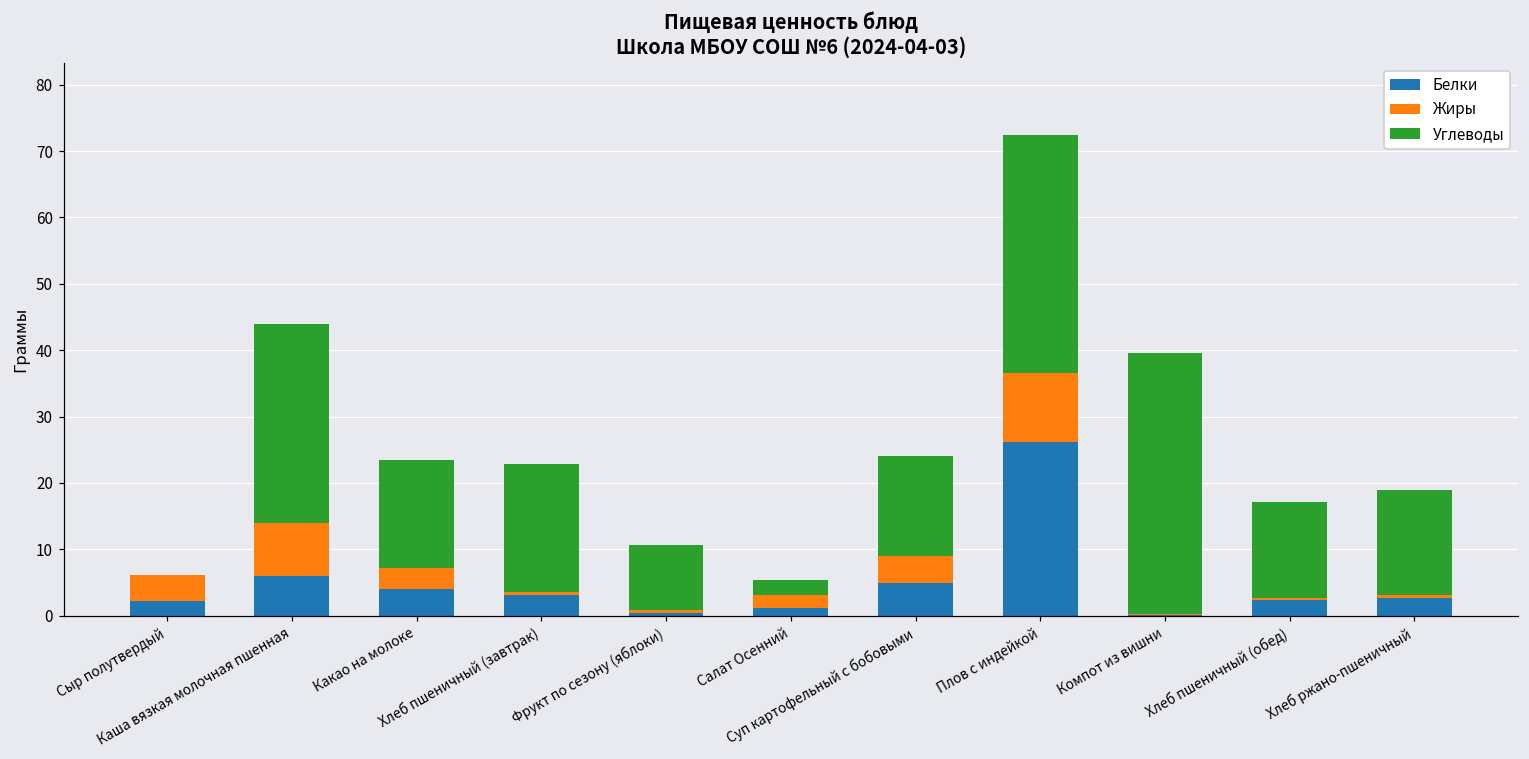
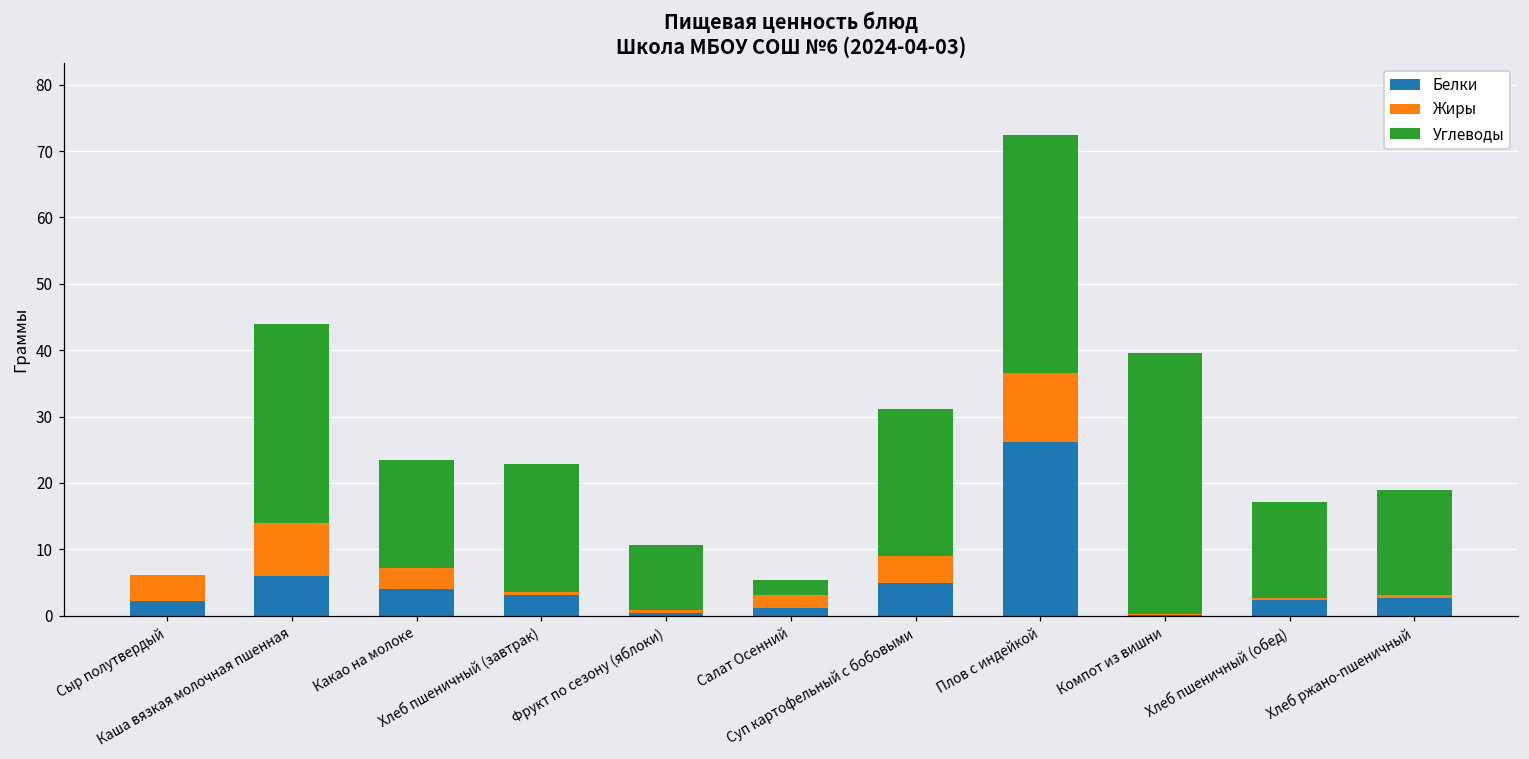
  {
    "Белки": {
      "Сыр полутвердый": 2,
      "Каша вязкая молочная пшенная": 6,
      "Какао на молоке": 4,
      "Хлеб пшеничный (завтрак)": 3,
      "Салат Осенний": 1,
      "Суп картофельный с бобовыми": 5,
      "Плов с индейкой": 26,
      "Хлеб пшеничный (обед)": 2,
      "Хлеб ржано-пшеничный": 3
    },
    "Жиры": {
      "Сыр полутвердый": 4,
      "Каша вязкая молочная пшенная": 8,
      "Какао на молоке": 3,
      "Салат Осенний": 2,
      "Суп картофельный с бобовыми": 4,
      "Плов с индейкой": 10,
      "Хлеб ржано-пшеничный": 0
    },
    "Углеводы": {
      "Сыр полутвердый": 0,
      "Каша вязкая молочная пшенная": 30,
      "Какао на молоке": 16,
      "Хлеб пшеничный (завтрак)": 19,
      "Фрукт по сезону (яблоки)": 10,
      "Салат Осенний": 2,
-     "Суп картофельный с бобовыми": 15,
+     "Суп картофельный с бобовыми": 22,
      "Плов с индейкой": 36,
      "Компот из вишни": 39,
      "Хлеб пшеничный (обед)": 14,
      "Хлеб ржано-пшеничный": 16
    }
  }
